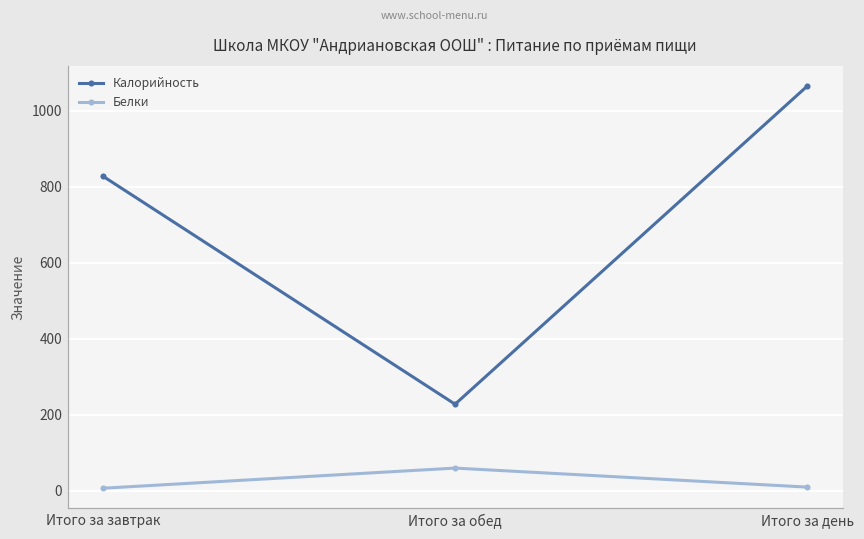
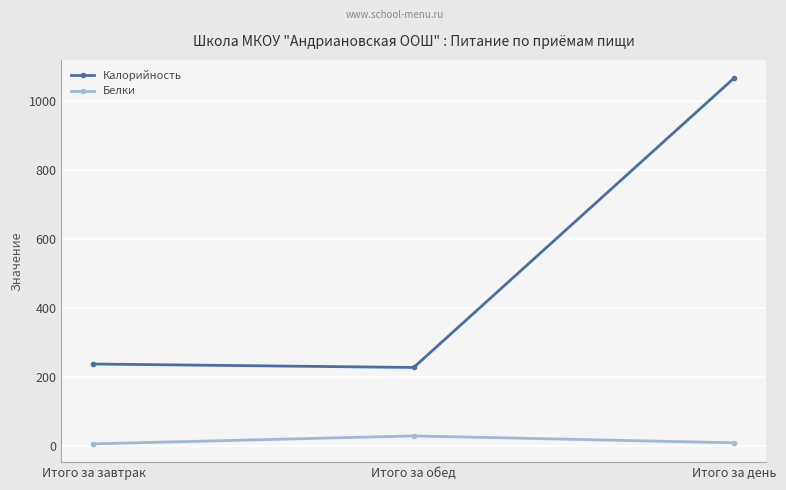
  {
    "Калорийность": {
-     "Итого за завтрак": 830,
+     "Итого за завтрак": 240,
      "Итого за обед": 230,
      "Итого за день": 1070
    },
    "Белки": {
      "Итого за завтрак": 10,
-     "Итого за обед": 60,
+     "Итого за обед": 30,
      "Итого за день": 10
    }
  }
